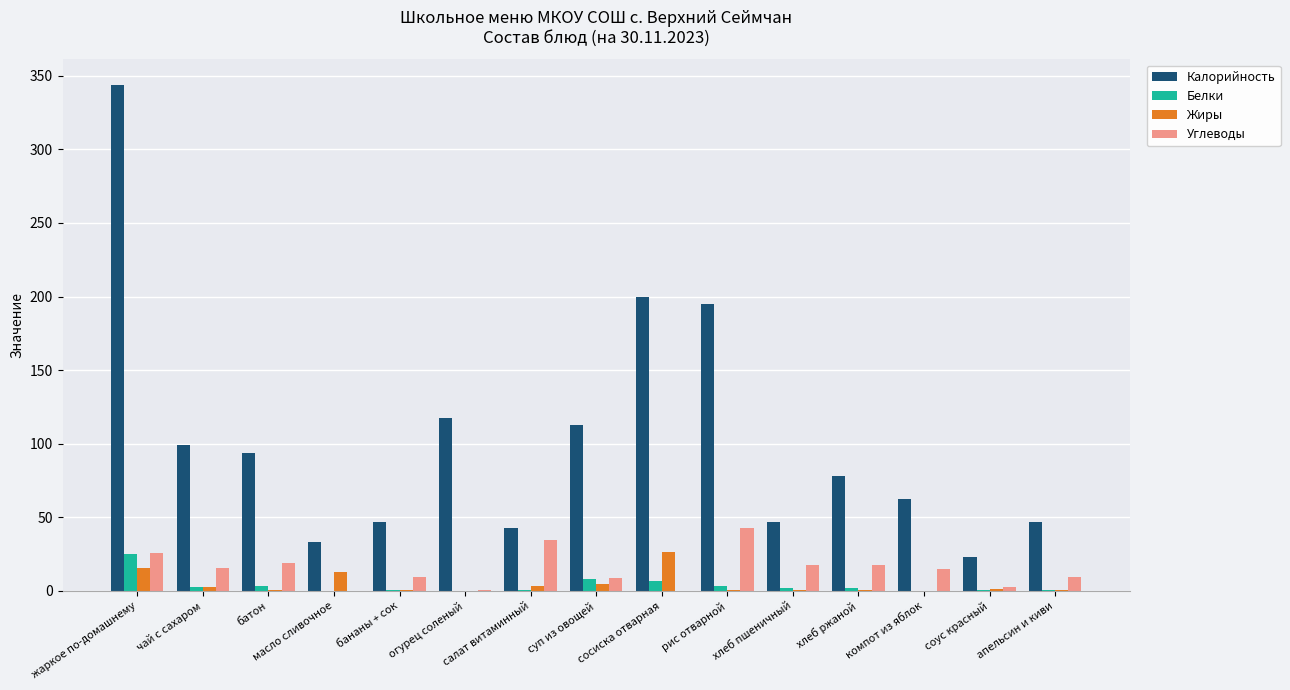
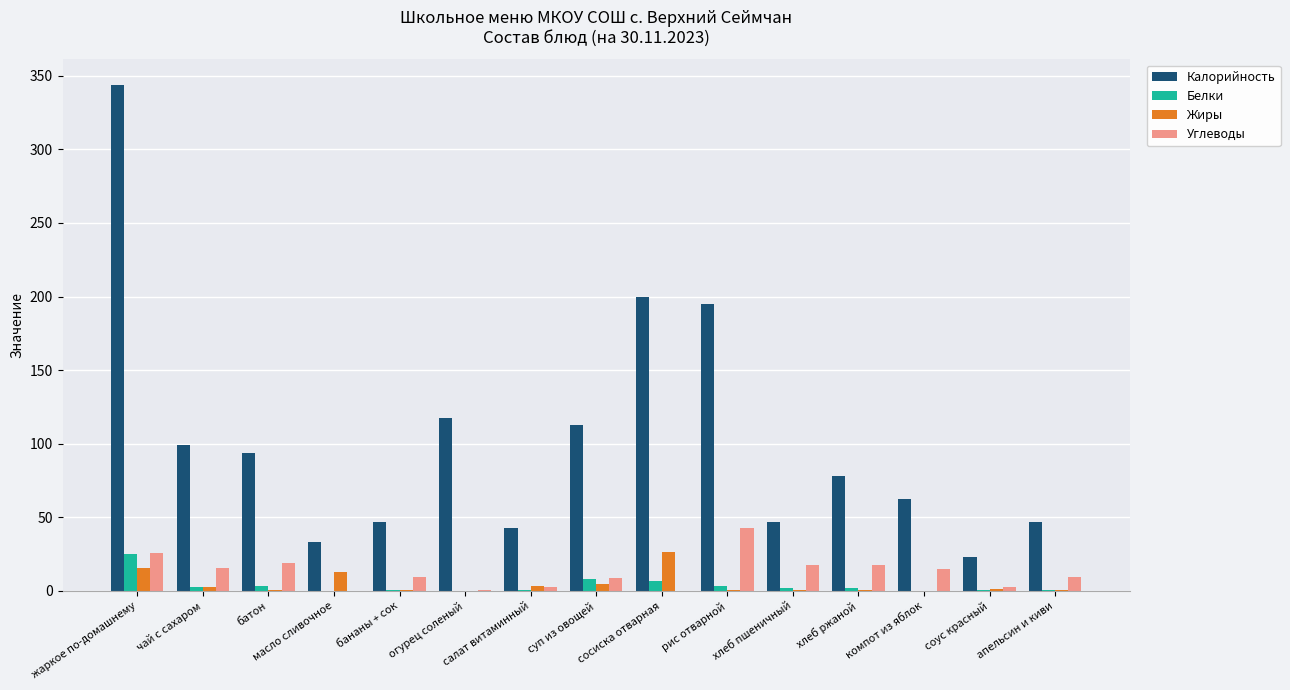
  {
    "Калорийность": {
      "жаркое по-домашнему": 344,
      "чай с сахаром": 99,
      "батон": 94,
      "масло сливочное": 33,
      "бананы + сок": 47,
      "огурец соленый": 118,
      "салат витаминный": 43,
      "суп из овощей": 113,
      "сосиска отварная": 200,
      "рис отварной": 195,
      "хлеб пшеничный": 47,
      "хлеб ржаной": 78,
      "компот из яблок": 63,
      "соус красный": 23,
      "апельсин и киви": 47
    },
    "Белки": {
      "жаркое по-домашнему": 25,
      "чай с сахаром": 3,
      "батон": 3,
      "масло сливочное": 0,
      "суп из овощей": 8,
      "сосиска отварная": 7,
      "рис отварной": 4,
      "хлеб пшеничный": 2,
      "хлеб ржаной": 2
    },
    "Жиры": {
      "жаркое по-домашнему": 15,
      "чай с сахаром": 3,
      "масло сливочное": 13,
      "салат витаминный": 3,
      "суп из овощей": 5,
      "сосиска отварная": 27
    },
    "Углеводы": {
      "жаркое по-домашнему": 26,
      "чай с сахаром": 16,
      "батон": 19,
      "бананы + сок": 10,
-     "салат витаминный": 34,
+     "салат витаминный": 3,
      "суп из овощей": 9,
      "сосиска отварная": 0,
      "рис отварной": 43,
      "хлеб пшеничный": 18,
      "хлеб ржаной": 18,
      "компот из яблок": 15,
      "соус красный": 3,
      "апельсин и киви": 10
    }
  }
